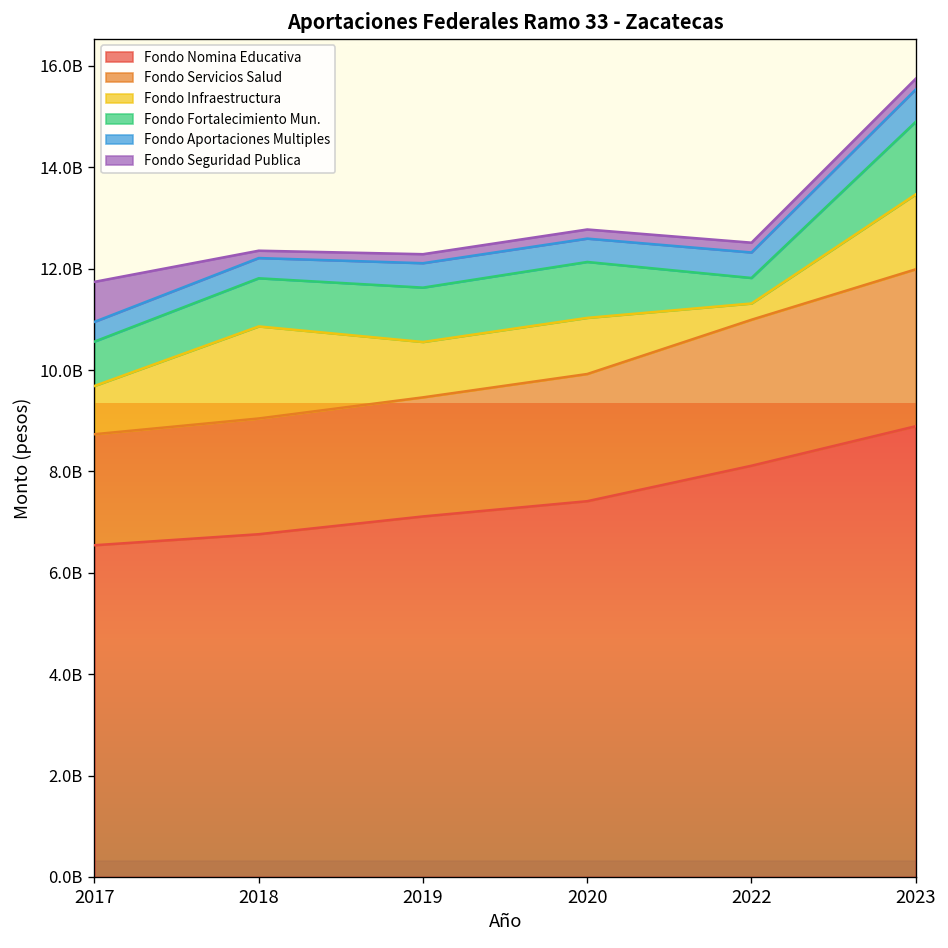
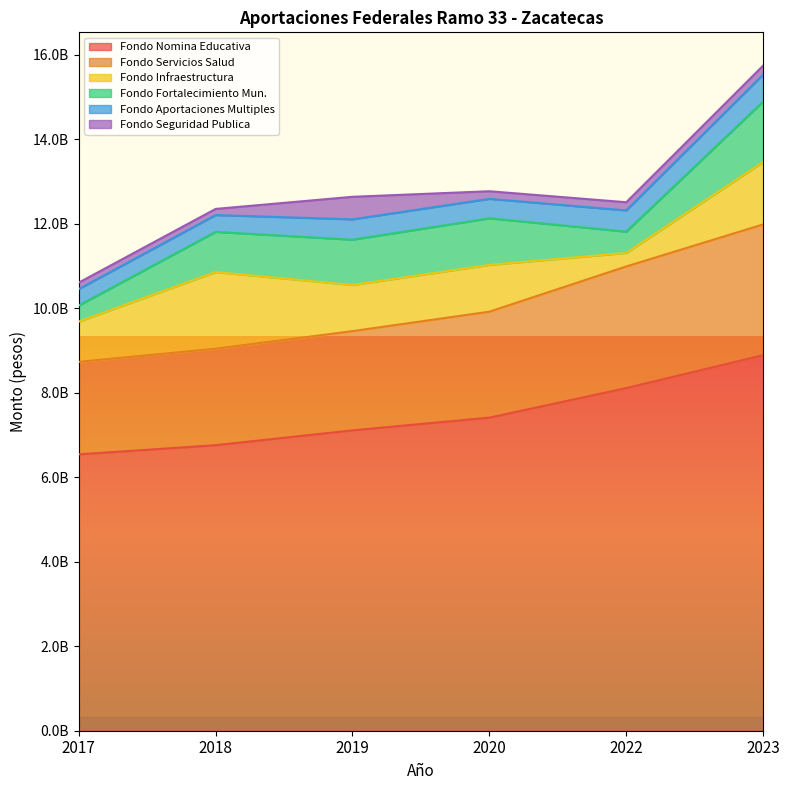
  {
    "Fondo Infraestructura": {
      "2017": 1000000000,
      "2018": 1800000000,
      "2019": 1100000000,
      "2020": 1100000000,
      "2022": 300000000,
      "2023": 1500000000
    },
    "Fondo Fortalecimiento Mun.": {
-     "2017": 900000000,
+     "2017": 400000000,
      "2018": 900000000,
      "2019": 1100000000,
      "2020": 1100000000,
      "2022": 500000000,
      "2023": 1400000000
    },
    "Fondo Aportaciones Multiples": {
      "2017": 400000000,
      "2018": 400000000,
      "2019": 500000000,
      "2020": 500000000,
      "2022": 500000000,
      "2023": 600000000
    },
    "Fondo Seguridad Publica": {
-     "2017": 800000000,
+     "2017": 200000000,
      "2018": 100000000,
-     "2019": 200000000,
+     "2019": 500000000,
      "2020": 200000000,
      "2022": 200000000,
      "2023": 200000000
    }
  }
